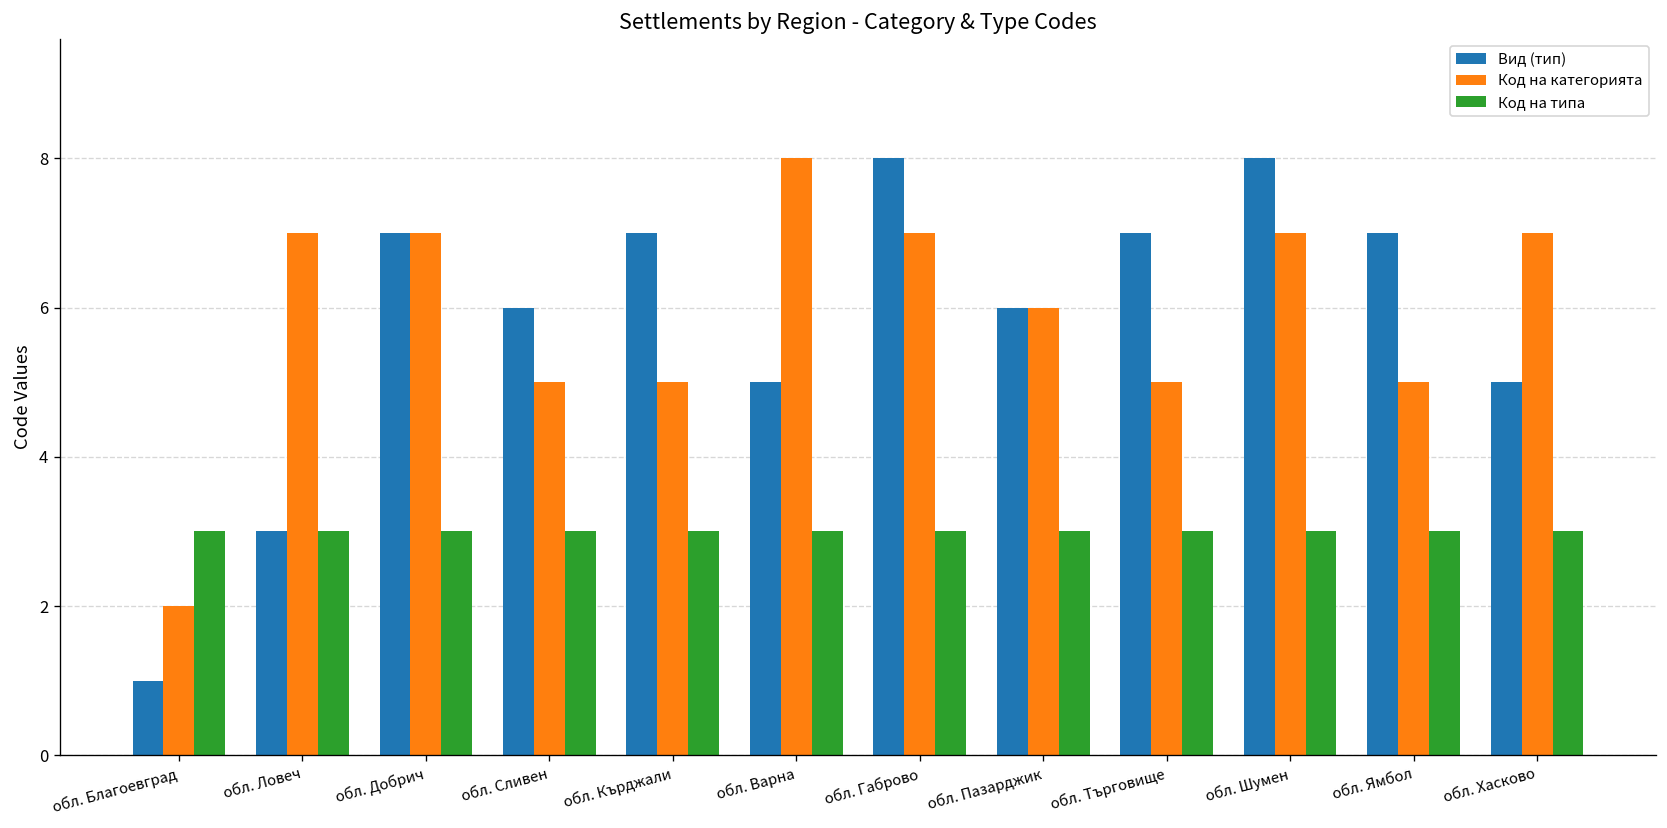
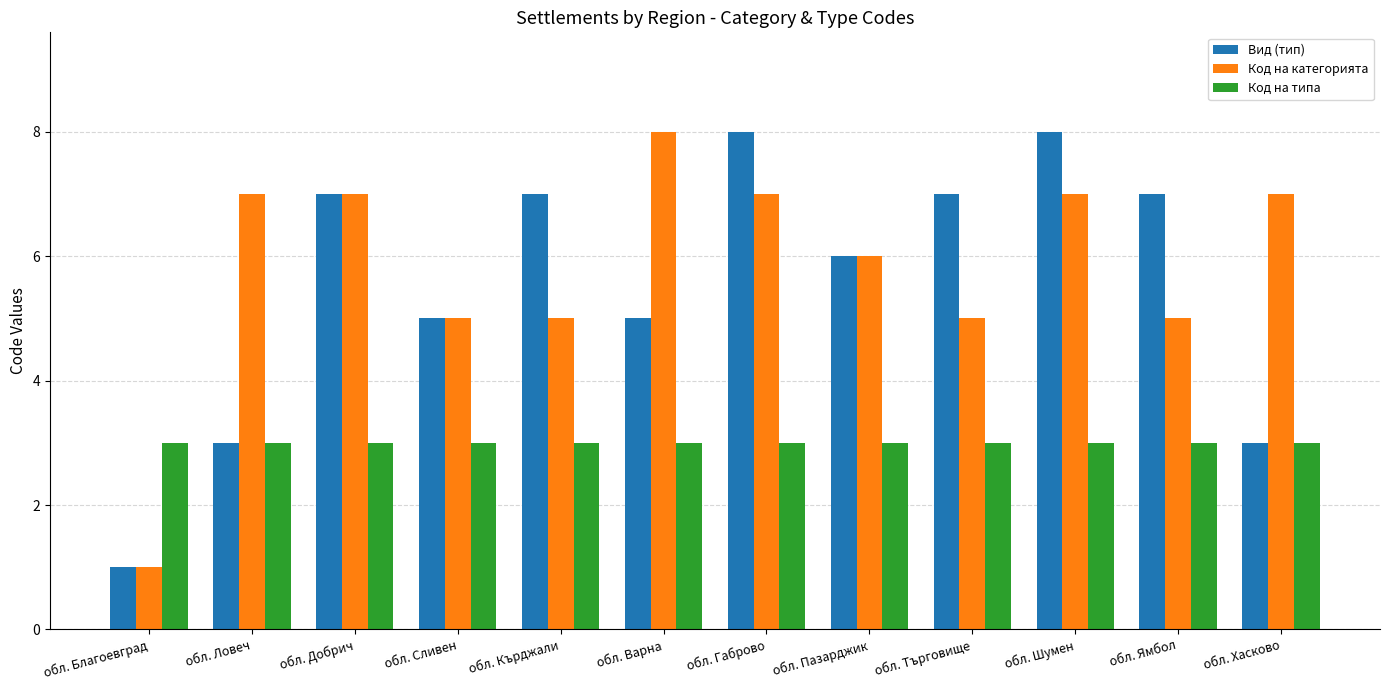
  {
    "Вид (тип)": {
      "обл. Благоевград": 1,
      "обл. Ловеч": 3,
      "обл. Добрич": 7,
-     "обл. Сливен": 6,
+     "обл. Сливен": 5,
      "обл. Кърджали": 7,
      "обл. Варна": 5,
      "обл. Габрово": 8,
      "обл. Пазарджик": 6,
      "обл. Търговище": 7,
      "обл. Шумен": 8,
      "обл. Ямбол": 7,
-     "обл. Хасково": 5
+     "обл. Хасково": 3
    },
    "Код на категорията": {
-     "обл. Благоевград": 2,
+     "обл. Благоевград": 1,
      "обл. Ловеч": 7,
      "обл. Добрич": 7,
      "обл. Сливен": 5,
      "обл. Кърджали": 5,
      "обл. Варна": 8,
      "обл. Габрово": 7,
      "обл. Пазарджик": 6,
      "обл. Търговище": 5,
      "обл. Шумен": 7,
      "обл. Ямбол": 5,
      "обл. Хасково": 7
    },
    "Код на типа": {
      "обл. Благоевград": 3,
      "обл. Ловеч": 3,
      "обл. Добрич": 3,
      "обл. Сливен": 3,
      "обл. Кърджали": 3,
      "обл. Варна": 3,
      "обл. Габрово": 3,
      "обл. Пазарджик": 3,
      "обл. Търговище": 3,
      "обл. Шумен": 3,
      "обл. Ямбол": 3,
      "обл. Хасково": 3
    }
  }
